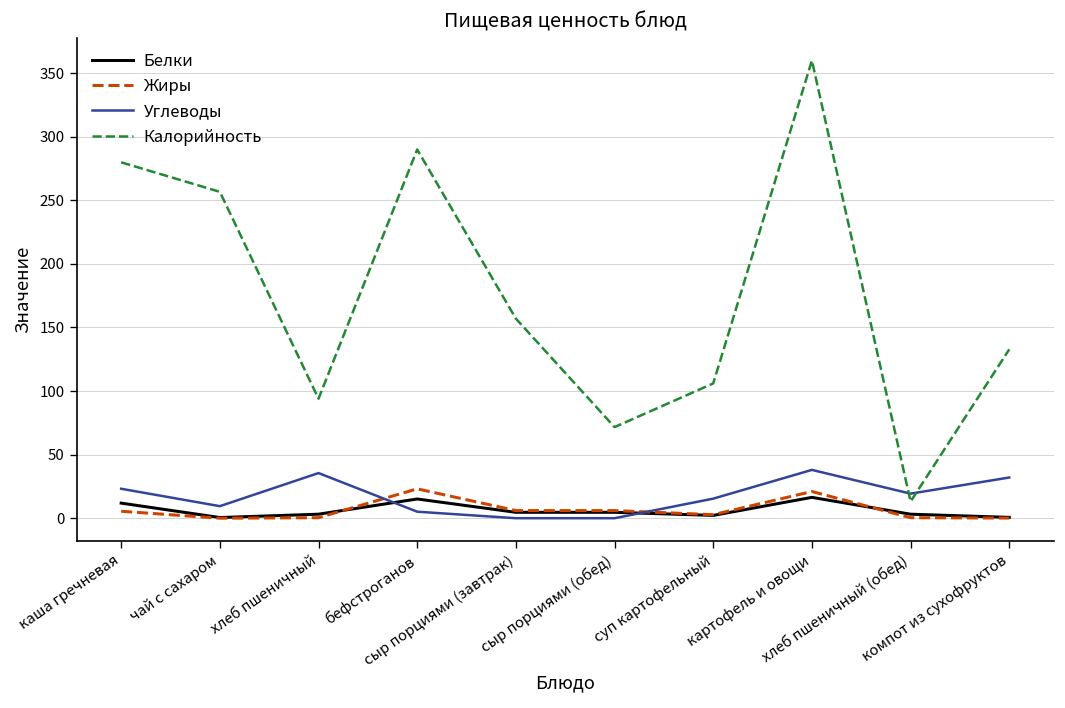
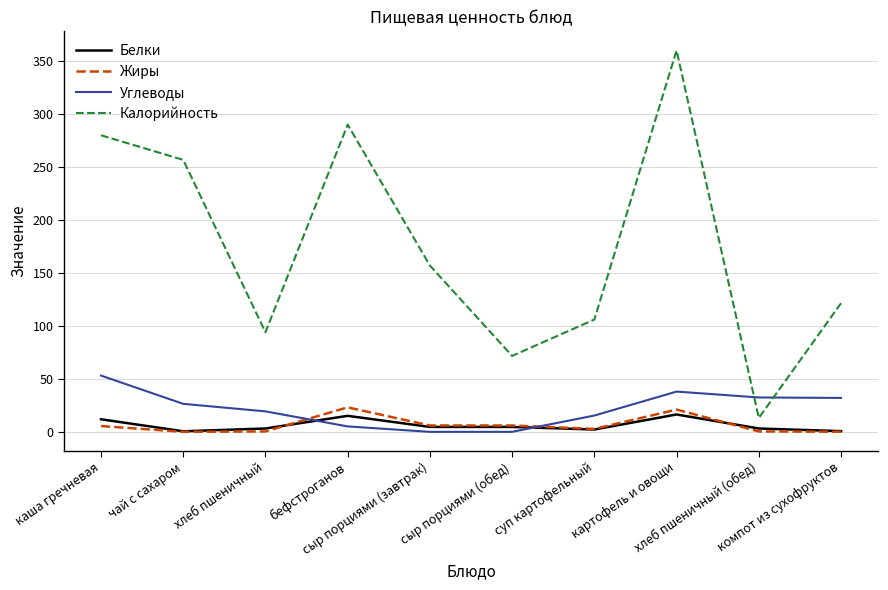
  {
    "Белки": {
      "каша гречневая": 12,
      "хлеб пшеничный": 3,
      "бефстроганов": 15,
      "картофель и овощи": 16,
      "хлеб пшеничный (обед)": 3
    },
    "Жиры": {
      "каша гречневая": 5,
      "хлеб пшеничный": 0,
      "бефстроганов": 23,
      "картофель и овощи": 21,
      "хлеб пшеничный (обед)": 0
    },
    "Углеводы": {
-     "каша гречневая": 23,
-     "чай с сахаром": 9,
-     "хлеб пшеничный": 36,
+     "каша гречневая": 53,
+     "чай с сахаром": 26,
+     "хлеб пшеничный": 19,
      "бефстроганов": 5,
      "сыр порциями (завтрак)": 0,
      "сыр порциями (обед)": 0,
      "суп картофельный": 15,
      "картофель и овощи": 38,
-     "хлеб пшеничный (обед)": 19,
+     "хлеб пшеничный (обед)": 32,
      "компот из сухофруктов": 32
    },
    "Калорийность": {
      "каша гречневая": 280,
      "чай с сахаром": 257,
      "хлеб пшеничный": 94,
      "бефстроганов": 290,
      "сыр порциями (завтрак)": 157,
      "сыр порциями (обед)": 72,
      "суп картофельный": 106,
      "картофель и овощи": 360,
      "хлеб пшеничный (обед)": 13,
-     "компот из сухофруктов": 133
+     "компот из сухофруктов": 121
    }
  }
